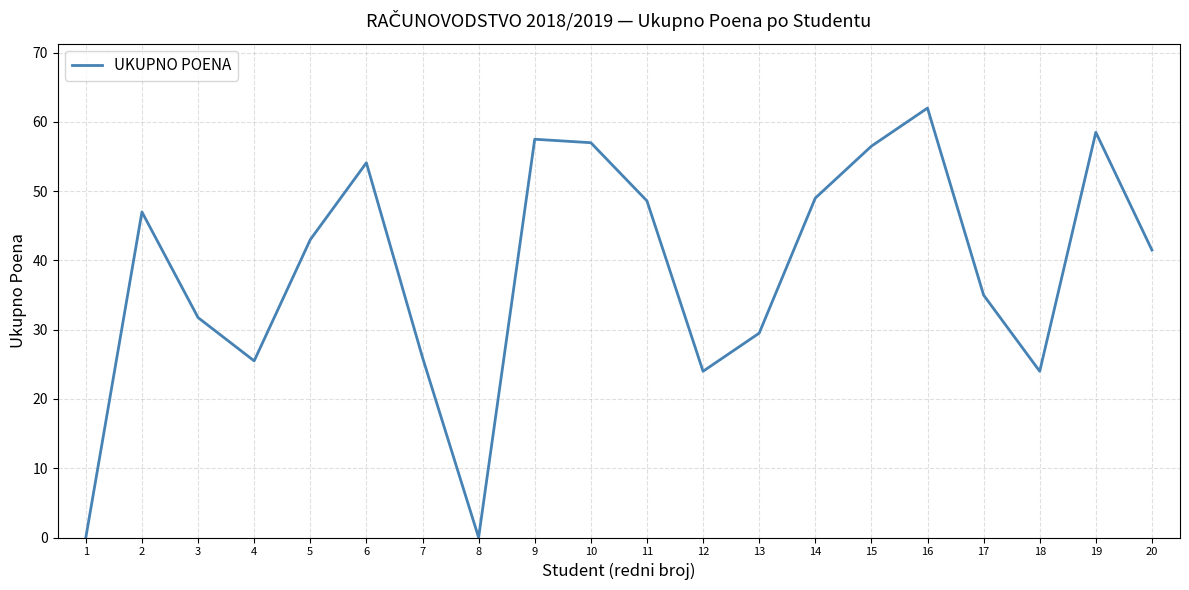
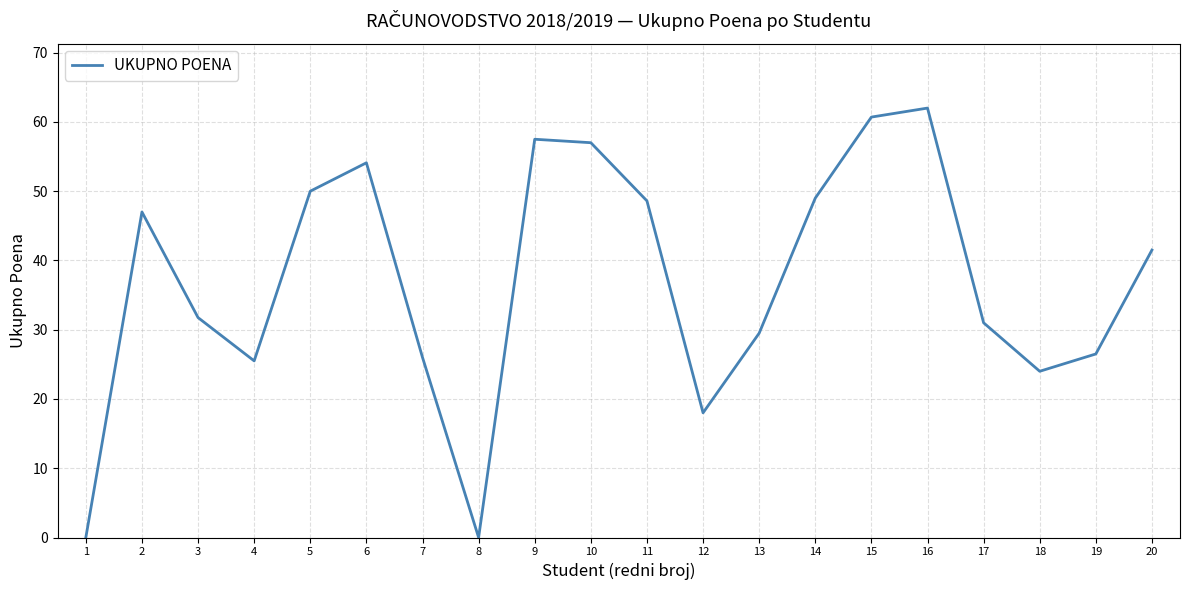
  {
    "1": 0,
    "2": 47,
    "3": 32,
    "4": 26,
-   "5": 43,
+   "5": 50,
    "6": 54,
    "7": 26,
    "8": 0,
    "9": 58,
    "10": 57,
    "11": 49,
-   "12": 24,
+   "12": 18,
    "13": 30,
    "14": 49,
-   "15": 57,
+   "15": 61,
    "16": 62,
-   "17": 35,
+   "17": 31,
    "18": 24,
-   "19": 59,
+   "19": 27,
    "20": 42
  }
